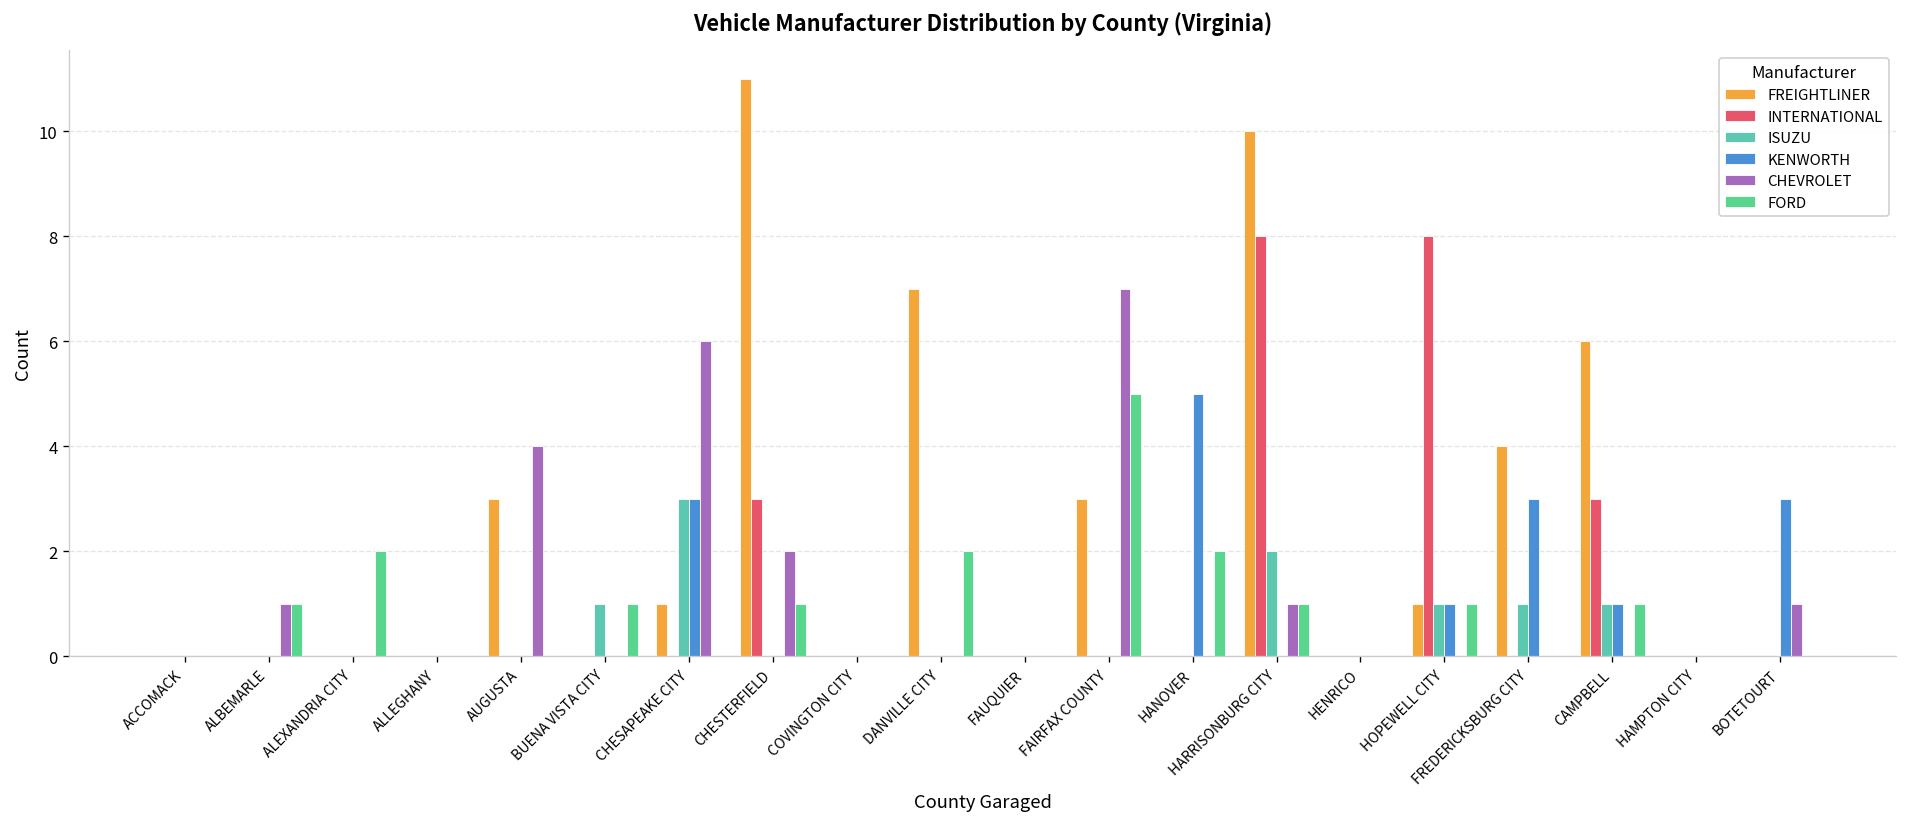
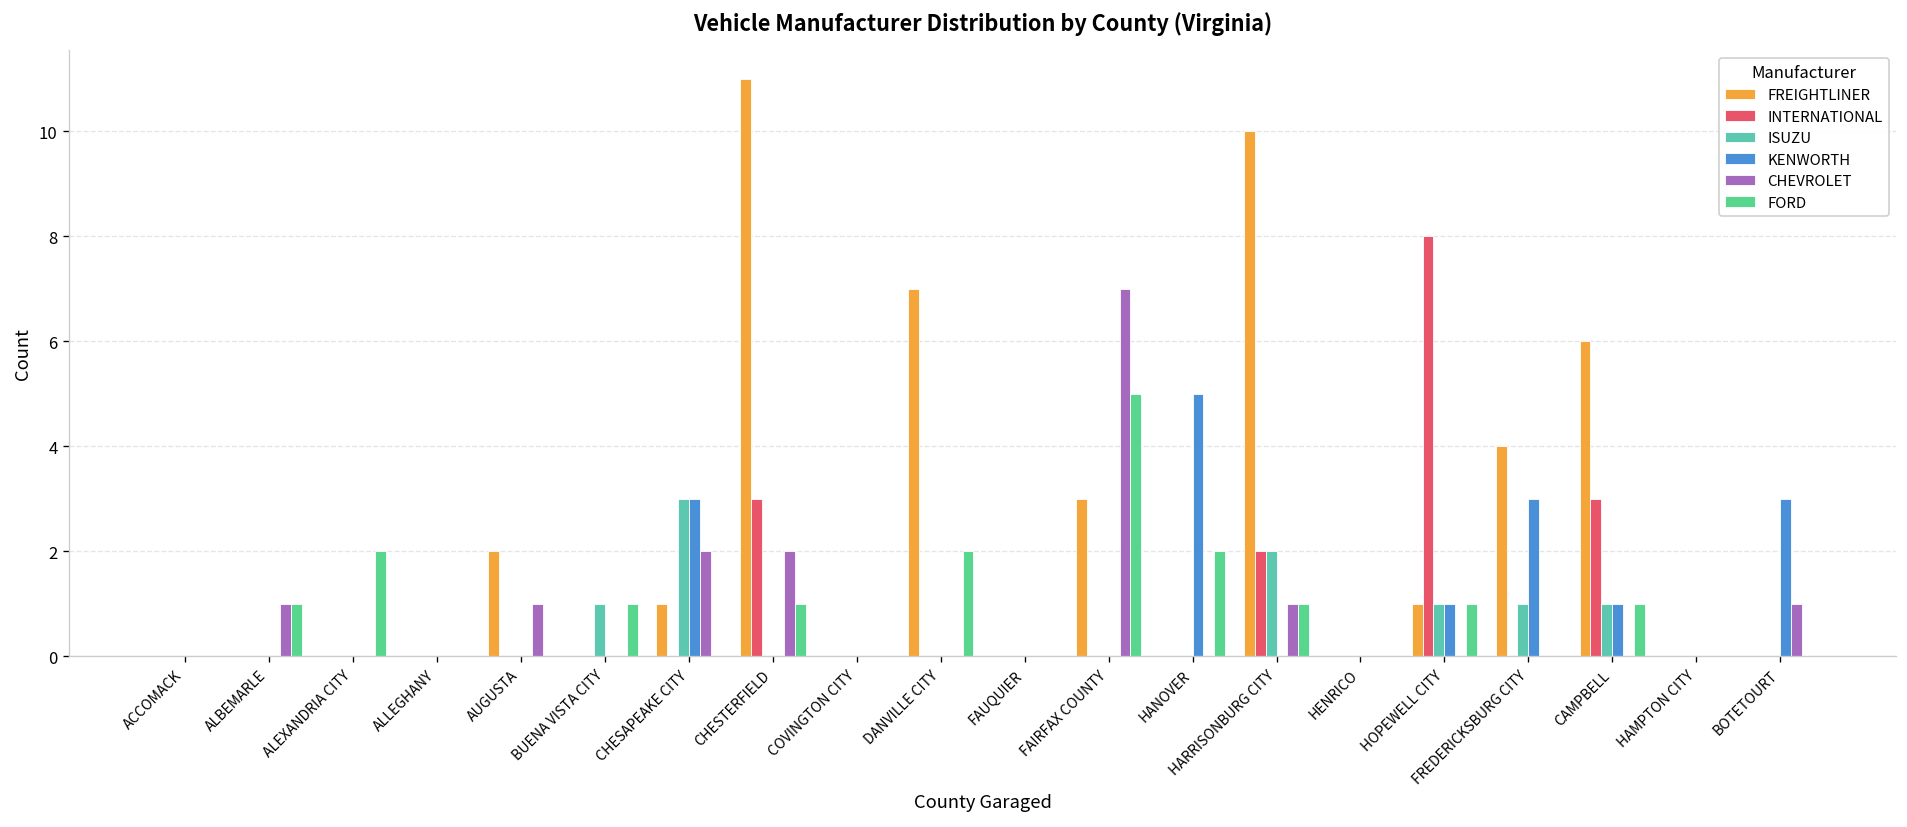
  {
    "FREIGHTLINER": {
      "ACCOMACK": 0,
      "ALBEMARLE": 0,
      "ALEXANDRIA CITY": 0,
      "ALLEGHANY": 0,
-     "AUGUSTA": 3,
+     "AUGUSTA": 2,
      "BUENA VISTA CITY": 0,
      "CHESAPEAKE CITY": 1,
      "CHESTERFIELD": 11,
      "COVINGTON CITY": 0,
      "DANVILLE CITY": 7,
      "FAUQUIER": 0,
      "FAIRFAX COUNTY": 3,
      "HANOVER": 0,
      "HARRISONBURG CITY": 10,
      "HENRICO": 0,
      "HOPEWELL CITY": 1,
      "FREDERICKSBURG CITY": 4,
      "CAMPBELL": 6,
      "HAMPTON CITY": 0,
      "BOTETOURT": 0
    },
    "INTERNATIONAL": {
      "ACCOMACK": 0,
      "ALBEMARLE": 0,
      "ALEXANDRIA CITY": 0,
      "ALLEGHANY": 0,
      "AUGUSTA": 0,
      "BUENA VISTA CITY": 0,
      "CHESAPEAKE CITY": 0,
      "CHESTERFIELD": 3,
      "COVINGTON CITY": 0,
      "DANVILLE CITY": 0,
      "FAUQUIER": 0,
      "FAIRFAX COUNTY": 0,
      "HANOVER": 0,
-     "HARRISONBURG CITY": 8,
+     "HARRISONBURG CITY": 2,
      "HENRICO": 0,
      "HOPEWELL CITY": 8,
      "FREDERICKSBURG CITY": 0,
      "CAMPBELL": 3,
      "HAMPTON CITY": 0,
      "BOTETOURT": 0
    },
    "KENWORTH": {
      "ACCOMACK": 0,
      "ALBEMARLE": 0,
      "ALEXANDRIA CITY": 0,
      "ALLEGHANY": 0,
      "AUGUSTA": 0,
      "BUENA VISTA CITY": 0,
      "CHESAPEAKE CITY": 3,
      "CHESTERFIELD": 0,
      "COVINGTON CITY": 0,
      "DANVILLE CITY": 0,
      "FAUQUIER": 0,
      "FAIRFAX COUNTY": 0,
      "HANOVER": 5,
      "HARRISONBURG CITY": 0,
      "HENRICO": 0,
      "HOPEWELL CITY": 1,
      "FREDERICKSBURG CITY": 3,
      "CAMPBELL": 1,
      "HAMPTON CITY": 0,
      "BOTETOURT": 3
    },
    "CHEVROLET": {
      "ACCOMACK": 0,
      "ALBEMARLE": 1,
      "ALEXANDRIA CITY": 0,
      "ALLEGHANY": 0,
-     "AUGUSTA": 4,
+     "AUGUSTA": 1,
      "BUENA VISTA CITY": 0,
-     "CHESAPEAKE CITY": 6,
+     "CHESAPEAKE CITY": 2,
      "CHESTERFIELD": 2,
      "COVINGTON CITY": 0,
      "DANVILLE CITY": 0,
      "FAUQUIER": 0,
      "FAIRFAX COUNTY": 7,
      "HANOVER": 0,
      "HARRISONBURG CITY": 1,
      "HENRICO": 0,
      "HOPEWELL CITY": 0,
      "FREDERICKSBURG CITY": 0,
      "CAMPBELL": 0,
      "HAMPTON CITY": 0,
      "BOTETOURT": 1
    }
  }
